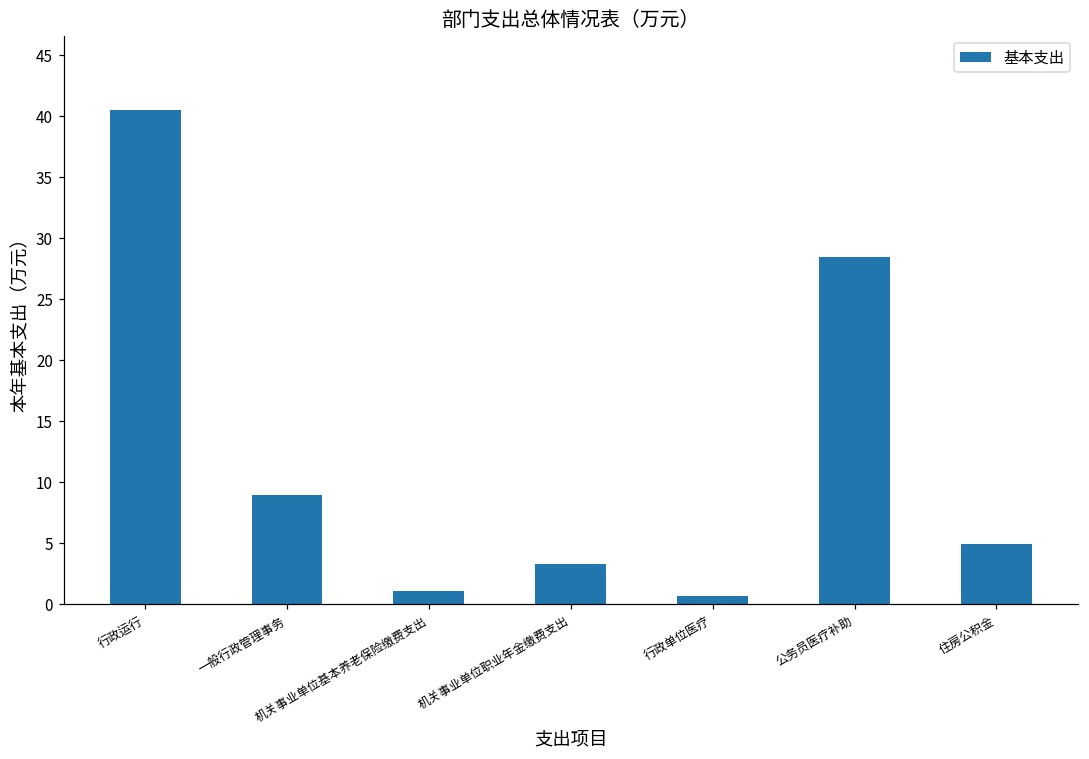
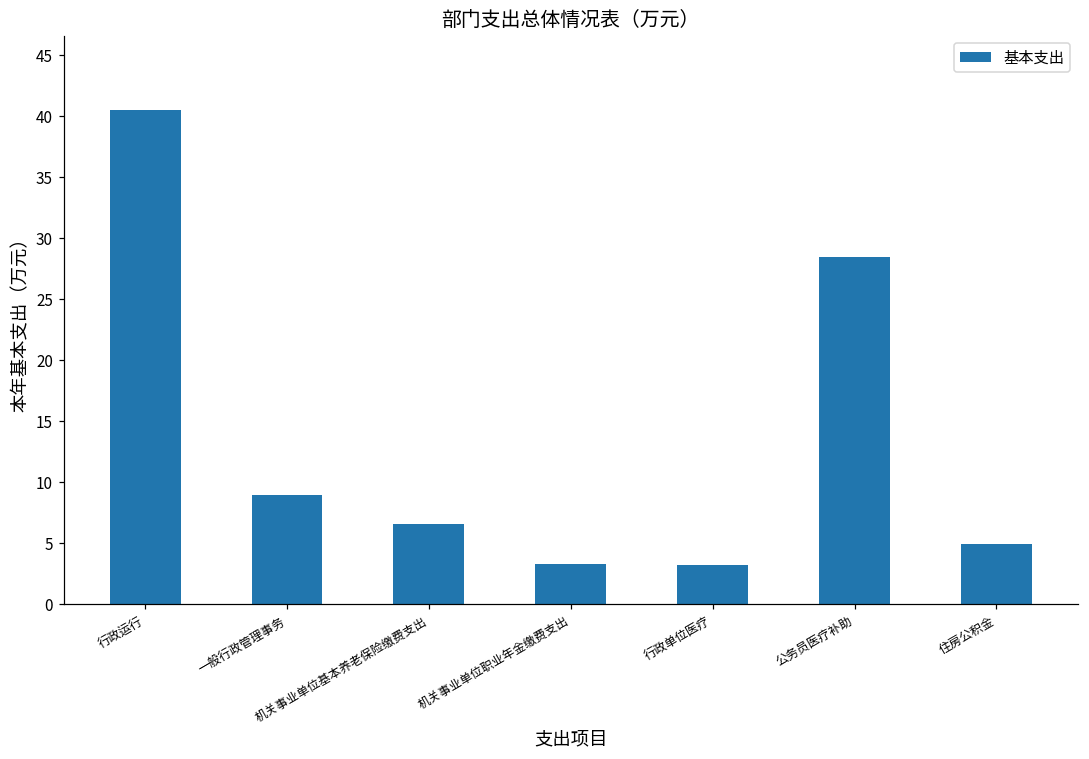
  {
    "行政运行": 40.5,
    "一般行政管理事务": 9.0,
-   "机关事业单位基本养老保险缴费支出": 1.1,
+   "机关事业单位基本养老保险缴费支出": 6.6,
    "机关事业单位职业年金缴费支出": 3.3,
-   "行政单位医疗": 0.7,
+   "行政单位医疗": 3.2,
    "公务员医疗补助": 28.5,
    "住房公积金": 4.9
  }
